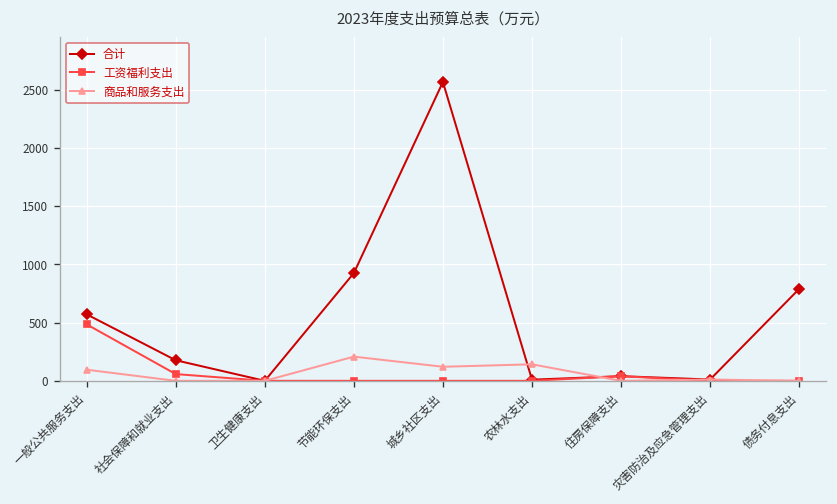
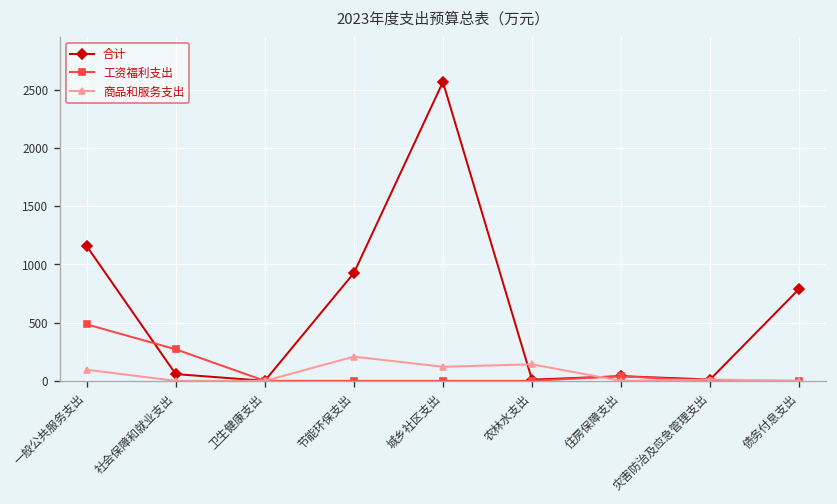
  {
    "合计": {
-     "一般公共服务支出": 600,
-     "社会保障和就业支出": 200,
+     "一般公共服务支出": 1200,
+     "社会保障和就业支出": 100,
      "节能环保支出": 900,
      "城乡社区支出": 2600,
      "债务付息支出": 800
    },
    "工资福利支出": {
      "一般公共服务支出": 500,
-     "社会保障和就业支出": 100,
+     "社会保障和就业支出": 300,
      "节能环保支出": 0,
      "城乡社区支出": 0
    },
    "商品和服务支出": {
      "一般公共服务支出": 100,
      "社会保障和就业支出": 0,
      "节能环保支出": 200,
      "城乡社区支出": 100,
      "农林水支出": 100,
      "住房保障支出": 0
    }
  }
